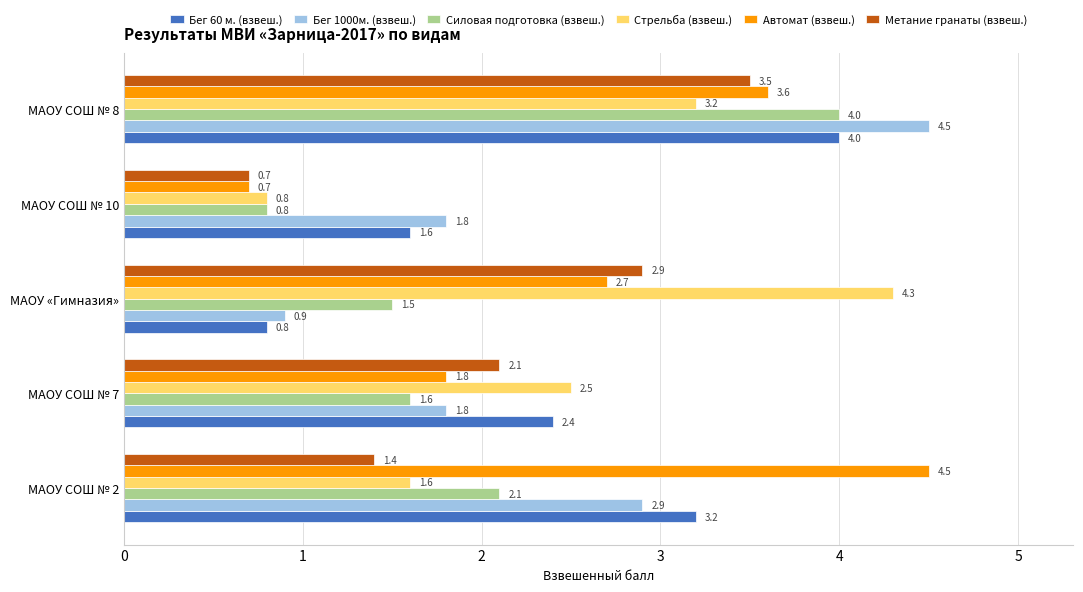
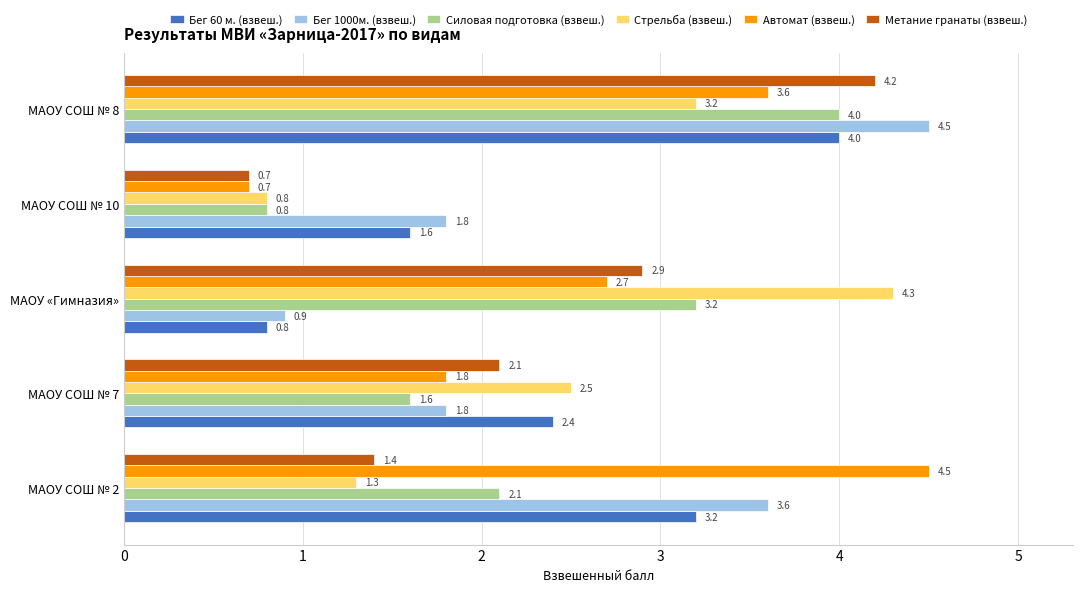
  {
    "Бег 60 м. (взвеш.)": {
      "МАОУ СОШ № 8": 4.0,
      "МАОУ СОШ № 10": 1.6,
      "МАОУ «Гимназия»": 0.8,
      "МАОУ СОШ № 7": 2.4,
      "МАОУ СОШ № 2": 3.2
    },
    "Бег 1000м. (взвеш.)": {
      "МАОУ СОШ № 8": 4.5,
      "МАОУ СОШ № 10": 1.8,
      "МАОУ «Гимназия»": 0.9,
      "МАОУ СОШ № 7": 1.8,
-     "МАОУ СОШ № 2": 2.9
+     "МАОУ СОШ № 2": 3.6
    },
    "Силовая подготовка (взвеш.)": {
      "МАОУ СОШ № 8": 4.0,
      "МАОУ СОШ № 10": 0.8,
-     "МАОУ «Гимназия»": 1.5,
+     "МАОУ «Гимназия»": 3.2,
      "МАОУ СОШ № 7": 1.6,
      "МАОУ СОШ № 2": 2.1
    },
    "Стрельба (взвеш.)": {
      "МАОУ СОШ № 8": 3.2,
      "МАОУ СОШ № 10": 0.8,
      "МАОУ «Гимназия»": 4.3,
      "МАОУ СОШ № 7": 2.5,
-     "МАОУ СОШ № 2": 1.6
+     "МАОУ СОШ № 2": 1.3
    },
    "Автомат (взвеш.)": {
      "МАОУ СОШ № 8": 3.6,
      "МАОУ СОШ № 10": 0.7,
      "МАОУ «Гимназия»": 2.7,
      "МАОУ СОШ № 7": 1.8,
      "МАОУ СОШ № 2": 4.5
    },
    "Метание гранаты (взвеш.)": {
-     "МАОУ СОШ № 8": 3.5,
+     "МАОУ СОШ № 8": 4.2,
      "МАОУ СОШ № 10": 0.7,
      "МАОУ «Гимназия»": 2.9,
      "МАОУ СОШ № 7": 2.1,
      "МАОУ СОШ № 2": 1.4
    }
  }
